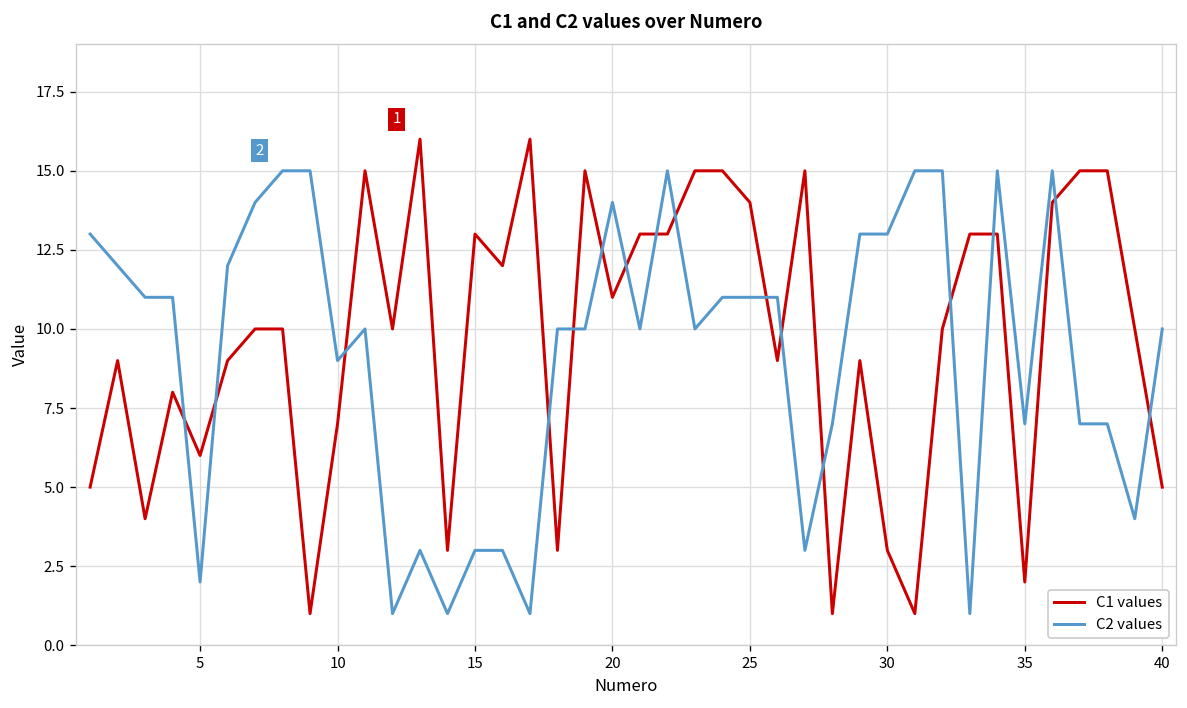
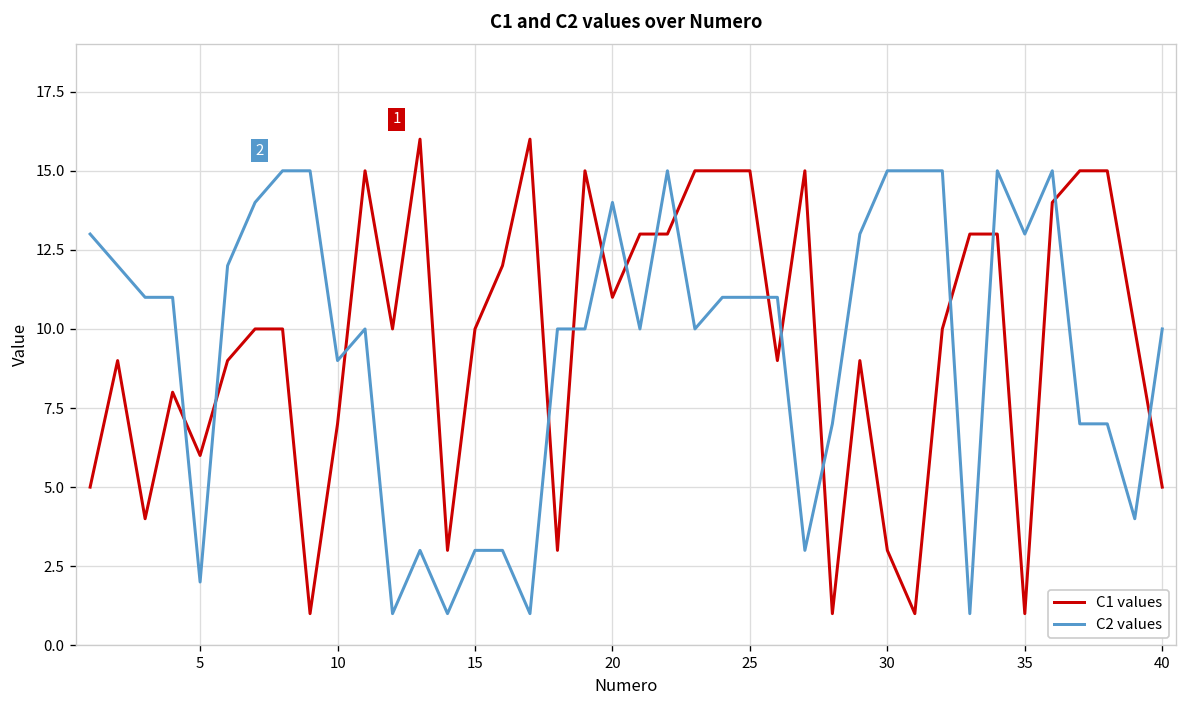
  {
    "C1 values": {
      "5": 6,
      "10": 7,
-     "15": 13,
+     "15": 10,
      "20": 11,
-     "25": 14,
+     "25": 15,
      "30": 3,
-     "35": 2,
+     "35": 1,
      "40": 5
    },
    "C2 values": {
      "5": 2,
      "10": 9,
      "15": 3,
      "20": 14,
      "25": 11,
-     "30": 13,
-     "35": 7,
+     "30": 15,
+     "35": 13,
      "40": 10
    }
  }
